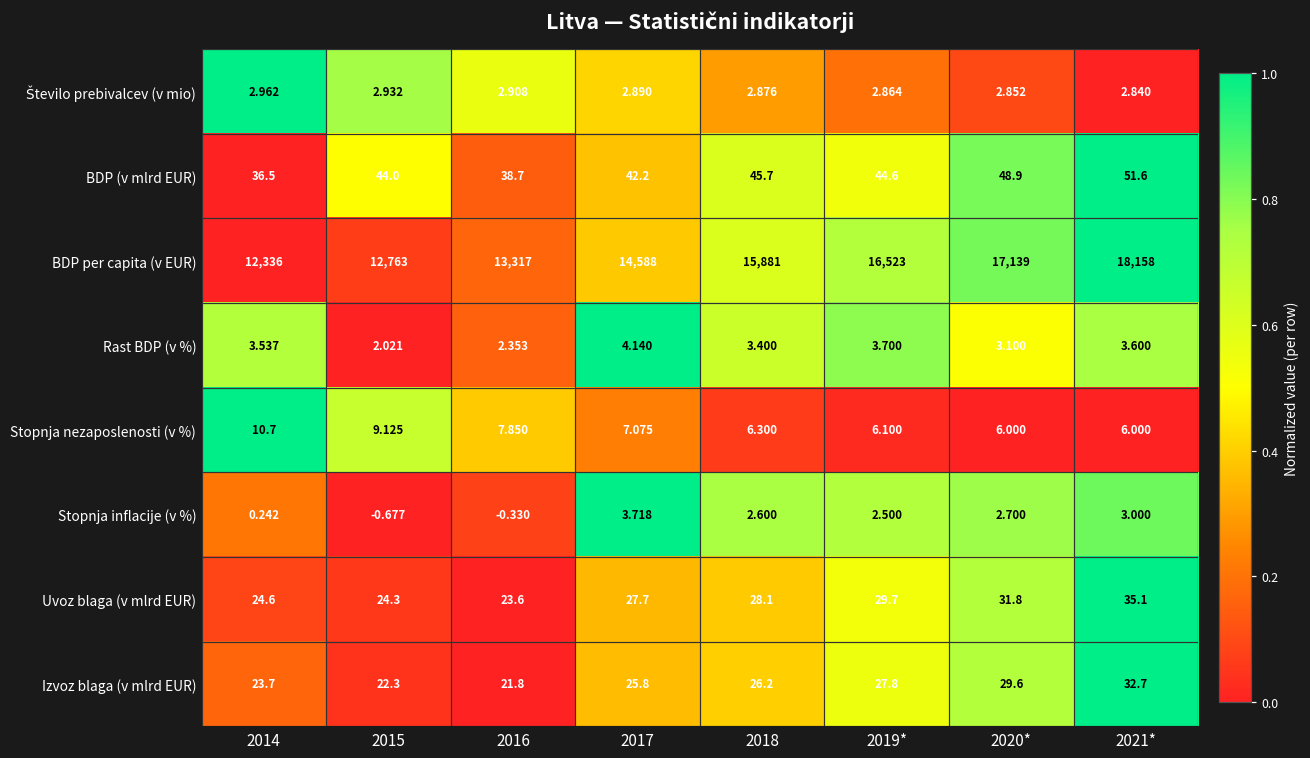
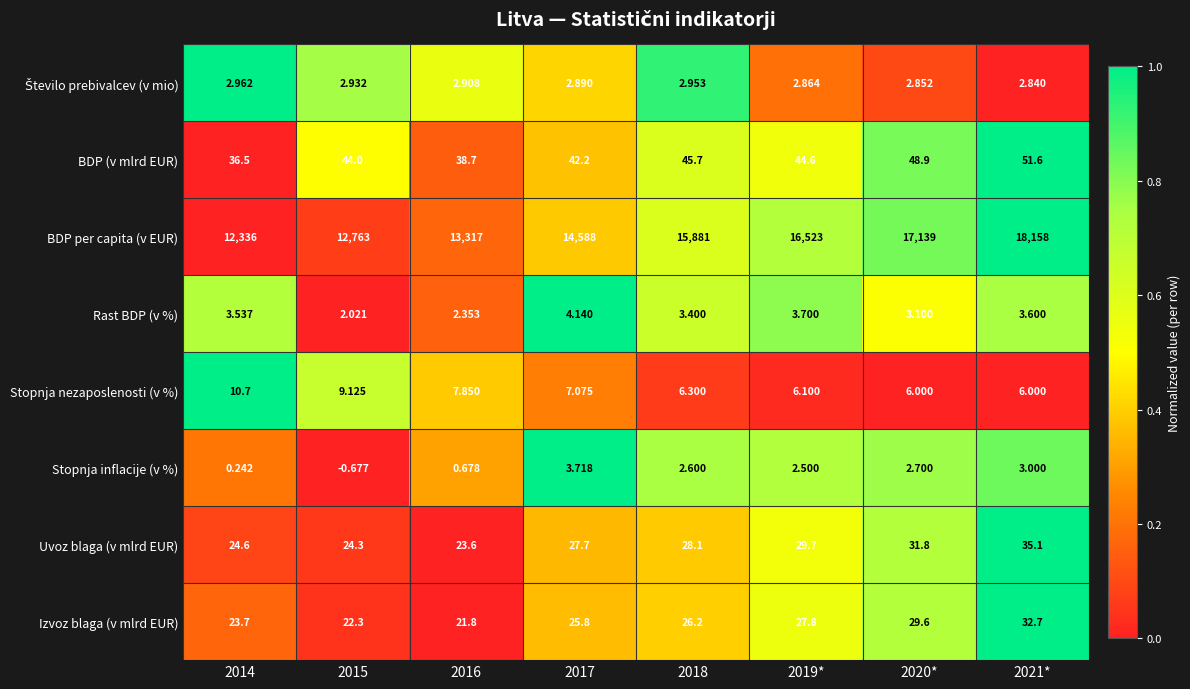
  {
    "Število prebivalcev (v mio)": {
      "2014": "2.962",
      "2015": "2.932",
      "2016": "2.908",
      "2017": "2.890",
-     "2018": "2.876",
+     "2018": "2.953",
      "2019*": "2.864",
      "2020*": "2.852",
      "2021*": "2.840"
    },
    "BDP (v mlrd EUR)": {
      "2014": "36.5",
      "2015": "44.0",
      "2016": "38.7",
      "2017": "42.2",
      "2018": "45.7",
      "2019*": "44.6",
      "2020*": "48.9",
      "2021*": "51.6"
    },
    "BDP per capita (v EUR)": {
      "2014": "12,336",
      "2015": "12,763",
      "2016": "13,317",
      "2017": "14,588",
      "2018": "15,881",
      "2019*": "16,523",
      "2020*": "17,139",
      "2021*": "18,158"
    },
    "Rast BDP (v %)": {
      "2014": "3.537",
      "2015": "2.021",
      "2016": "2.353",
      "2017": "4.140",
      "2018": "3.400",
      "2019*": "3.700",
      "2020*": "3.100",
      "2021*": "3.600"
    },
    "Stopnja nezaposlenosti (v %)": {
      "2014": "10.7",
      "2015": "9.125",
      "2016": "7.850",
      "2017": "7.075",
      "2018": "6.300",
      "2019*": "6.100",
      "2020*": "6.000",
      "2021*": "6.000"
    },
    "Stopnja inflacije (v %)": {
      "2014": "0.242",
      "2015": "-0.677",
-     "2016": "-0.330",
+     "2016": "0.678",
      "2017": "3.718",
      "2018": "2.600",
      "2019*": "2.500",
      "2020*": "2.700",
      "2021*": "3.000"
    },
    "Uvoz blaga (v mlrd EUR)": {
      "2014": "24.6",
      "2015": "24.3",
      "2016": "23.6",
      "2017": "27.7",
      "2018": "28.1",
      "2019*": "29.7",
      "2020*": "31.8",
      "2021*": "35.1"
    },
    "Izvoz blaga (v mlrd EUR)": {
      "2014": "23.7",
      "2015": "22.3",
      "2016": "21.8",
      "2017": "25.8",
      "2018": "26.2",
      "2019*": "27.8",
      "2020*": "29.6",
      "2021*": "32.7"
    }
  }
